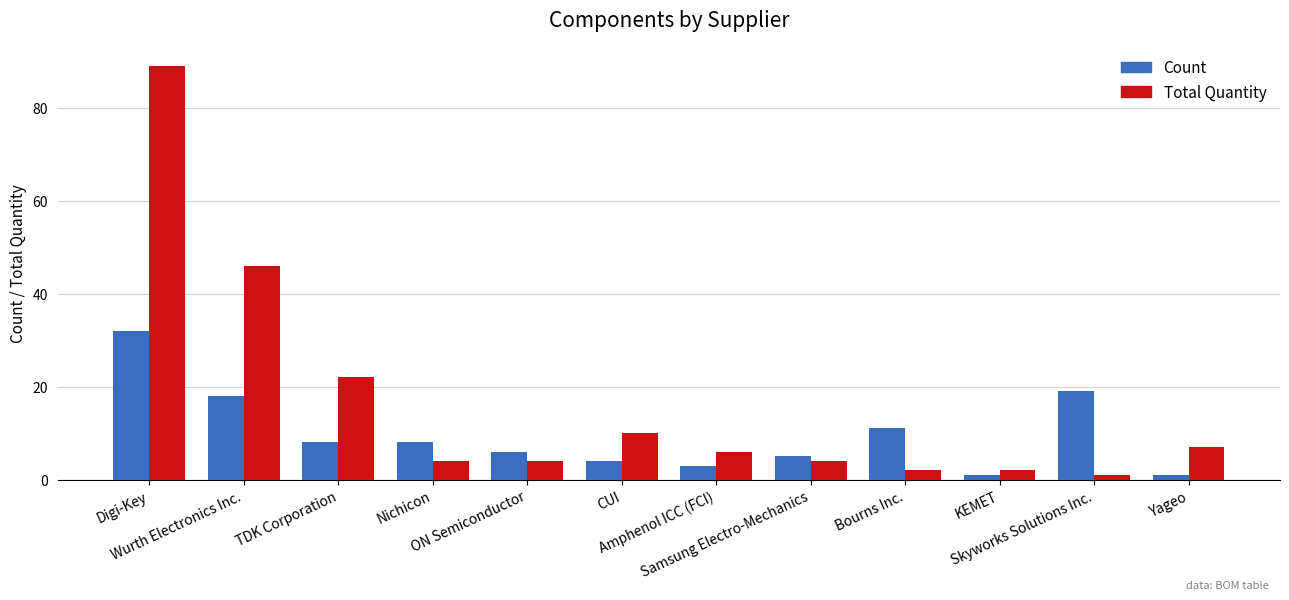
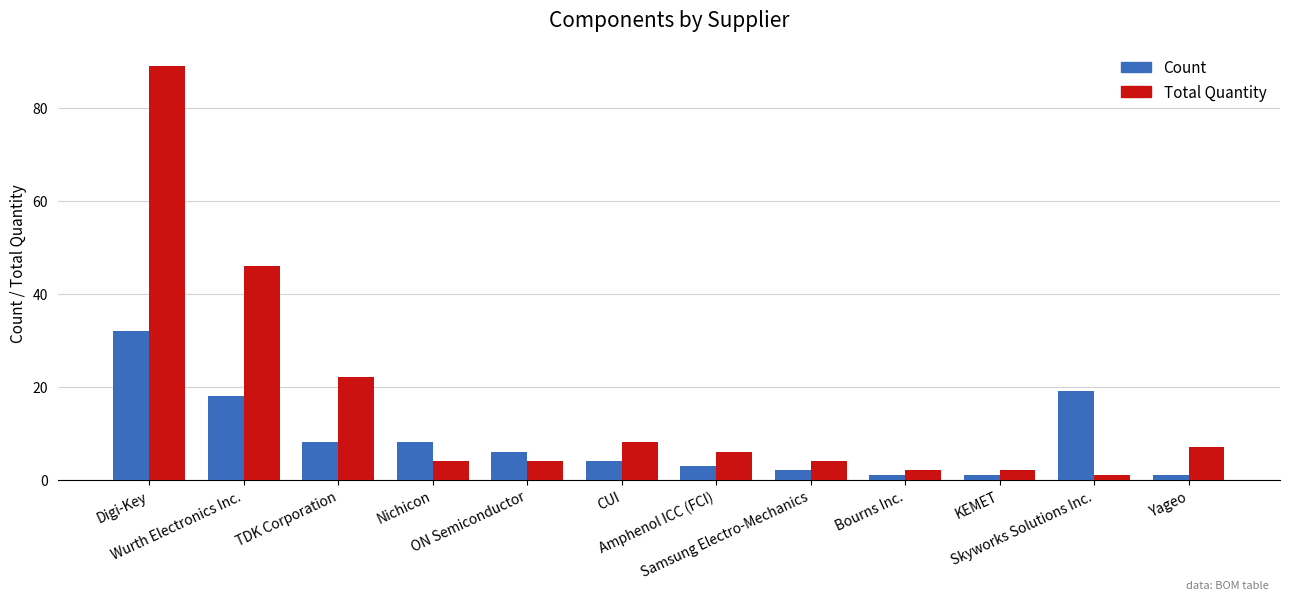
  {
    "Count": {
      "Digi-Key": 32,
      "Wurth Electronics Inc.": 18,
      "TDK Corporation": 8,
      "Nichicon": 8,
      "ON Semiconductor": 6,
      "CUI": 4,
      "Amphenol ICC (FCI)": 3,
-     "Samsung Electro-Mechanics": 5,
-     "Bourns Inc.": 11,
+     "Samsung Electro-Mechanics": 2,
+     "Bourns Inc.": 1,
      "KEMET": 1,
      "Skyworks Solutions Inc.": 19,
      "Yageo": 1
    },
    "Total Quantity": {
      "Digi-Key": 89,
      "Wurth Electronics Inc.": 46,
      "TDK Corporation": 22,
      "Nichicon": 4,
      "ON Semiconductor": 4,
-     "CUI": 10,
+     "CUI": 8,
      "Amphenol ICC (FCI)": 6,
      "Samsung Electro-Mechanics": 4,
      "Bourns Inc.": 2,
      "KEMET": 2,
      "Skyworks Solutions Inc.": 1,
      "Yageo": 7
    }
  }
